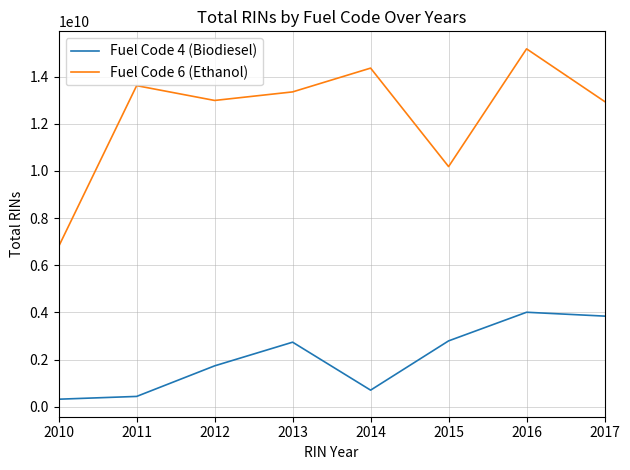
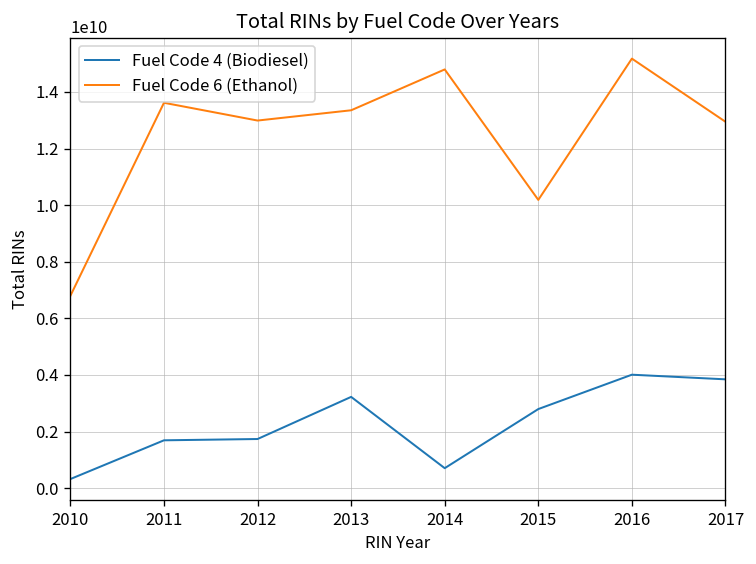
  {
    "Fuel Code 4 (Biodiesel)": {
      "2010": 300000000,
-     "2011": 400000000,
+     "2011": 1700000000,
      "2012": 1700000000,
-     "2013": 2700000000,
+     "2013": 3200000000,
      "2014": 700000000,
      "2015": 2800000000,
      "2016": 4000000000,
      "2017": 3800000000
    },
    "Fuel Code 6 (Ethanol)": {
      "2010": 6800000000,
      "2011": 13600000000,
      "2012": 13000000000,
      "2013": 13400000000,
-     "2014": 14400000000,
+     "2014": 14800000000,
      "2015": 10200000000,
      "2016": 15200000000,
      "2017": 12900000000
    }
  }
